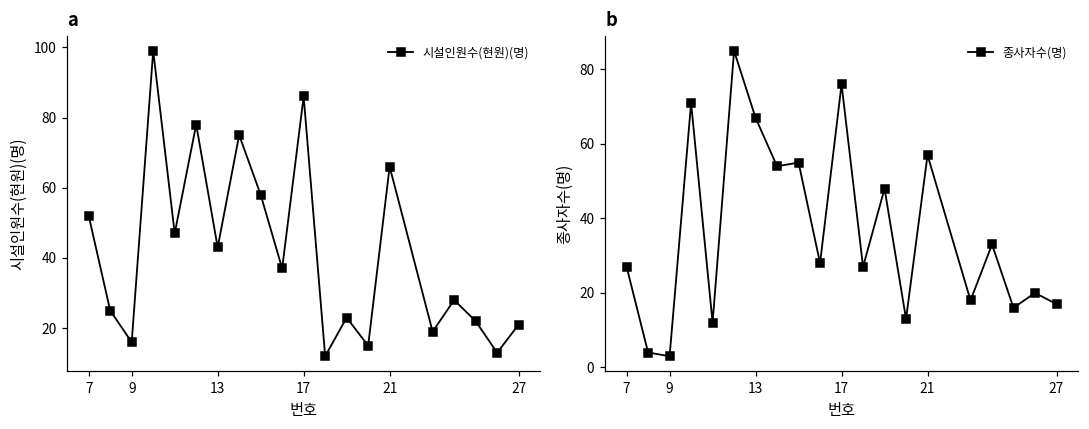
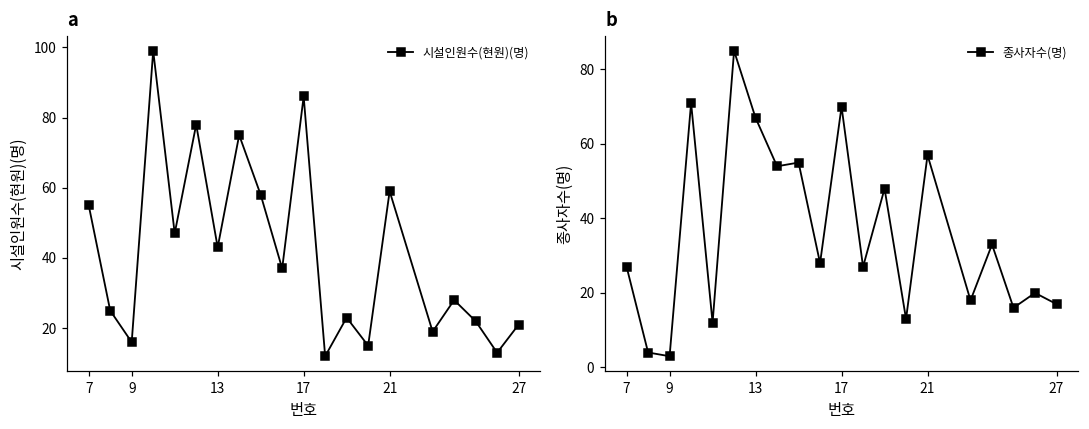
  {
    "a": {
-     "7": 52,
+     "7": 55,
      "9": 16,
      "13": 43,
      "17": 86,
-     "21": 66,
+     "21": 59,
      "27": 21
    },
    "b": {
      "7": 27,
      "9": 3,
      "13": 67,
-     "17": 76,
+     "17": 70,
      "21": 57,
      "27": 17
    }
  }
